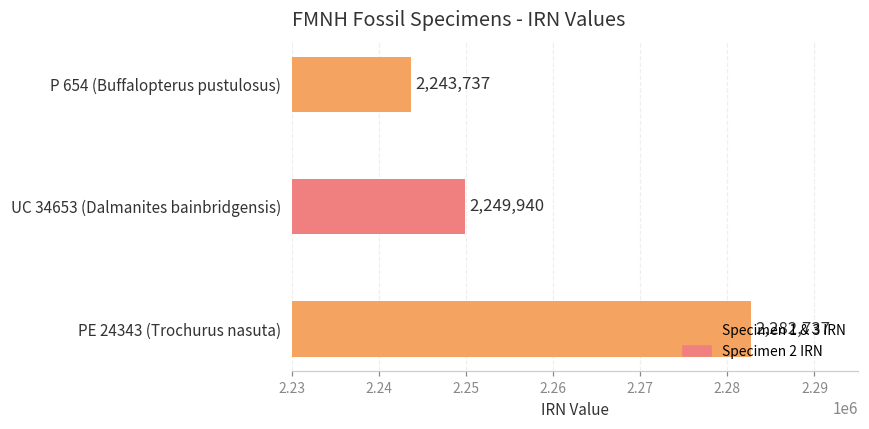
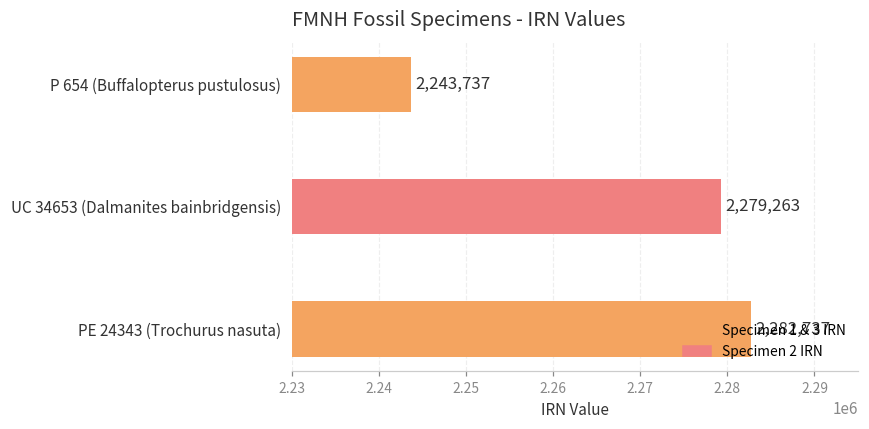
  {
    "P 654 (Buffalopterus pustulosus)": "2,243,737",
-   "UC 34653 (Dalmanites bainbridgensis)": "2,249,940",
+   "UC 34653 (Dalmanites bainbridgensis)": "2,279,263",
    "PE 24343 (Trochurus nasuta)": "2,282,737"
  }
